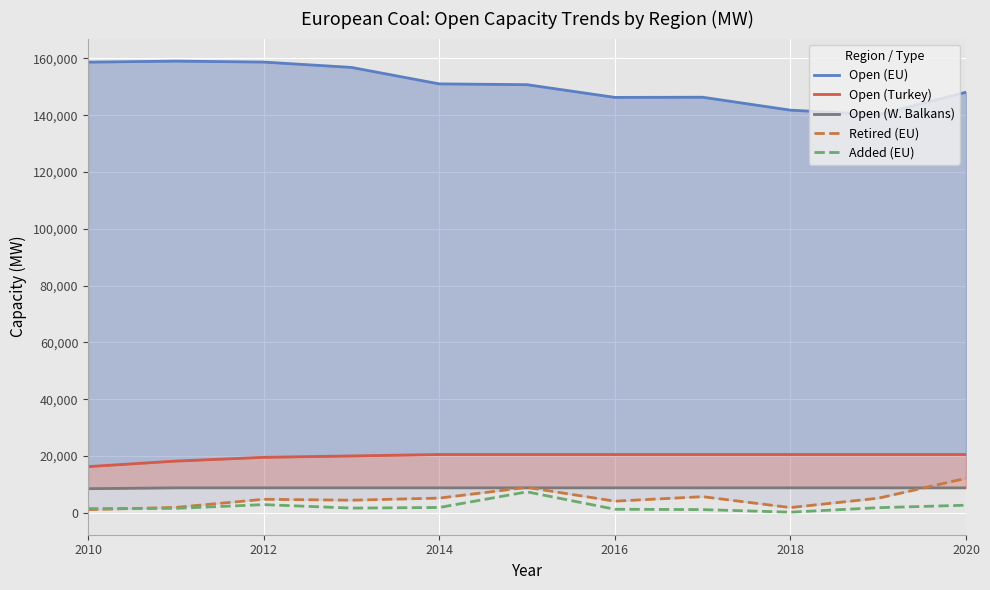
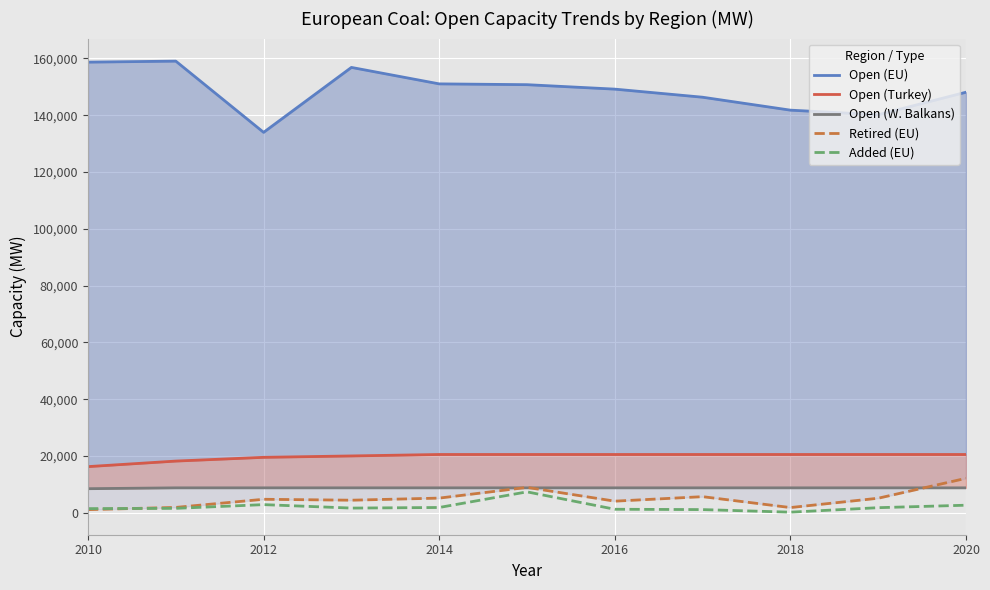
  {
    "Open (EU)": {
      "2010": "159,000",
-     "2012": "159,000",
+     "2012": "134,000",
      "2014": "151,000",
-     "2016": "146,000",
+     "2016": "149,000",
      "2018": "142,000",
      "2020": "148,000"
    }
  }
